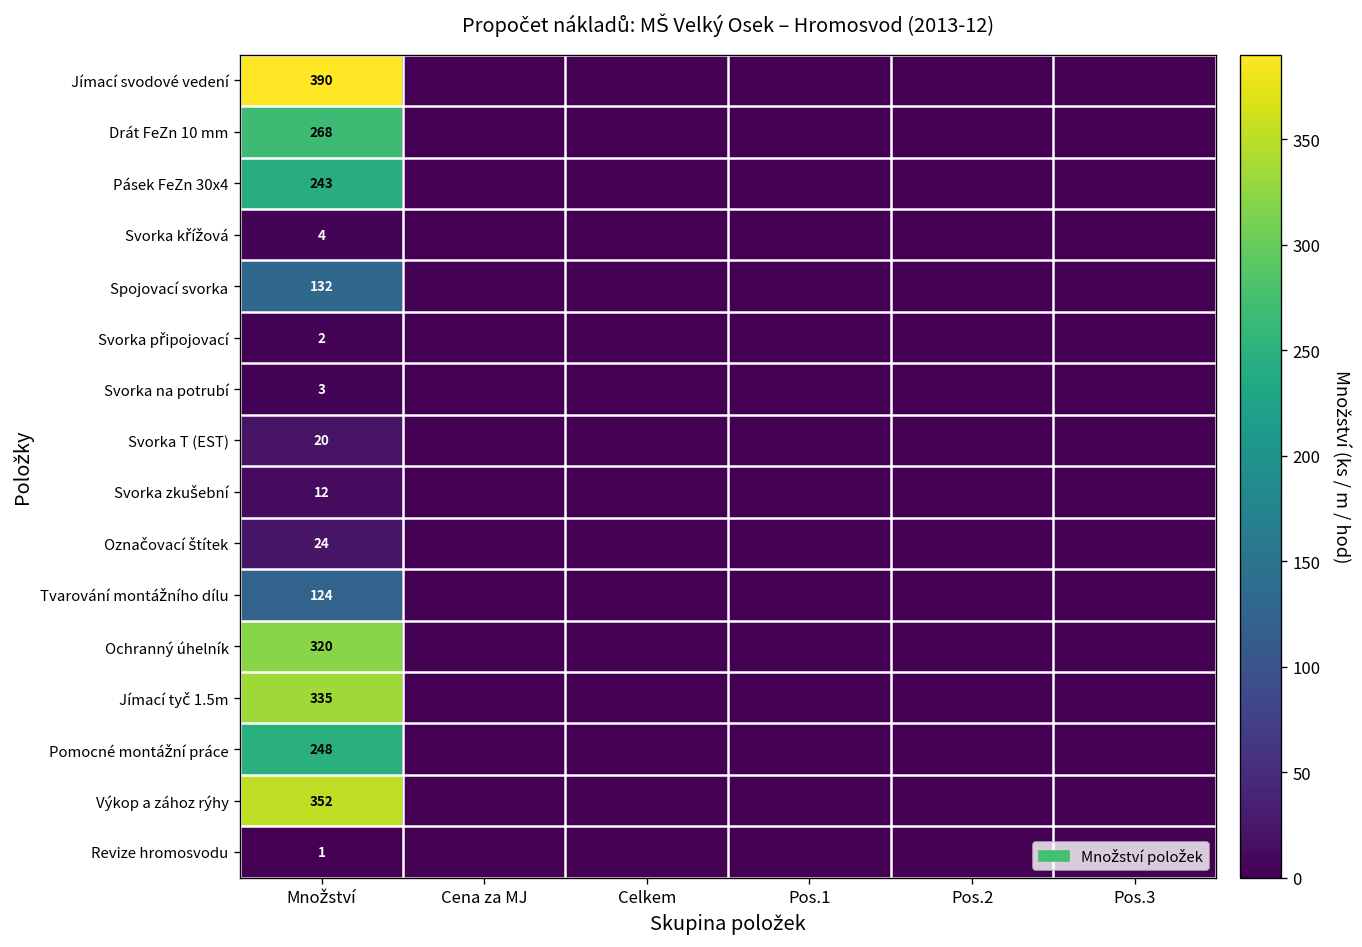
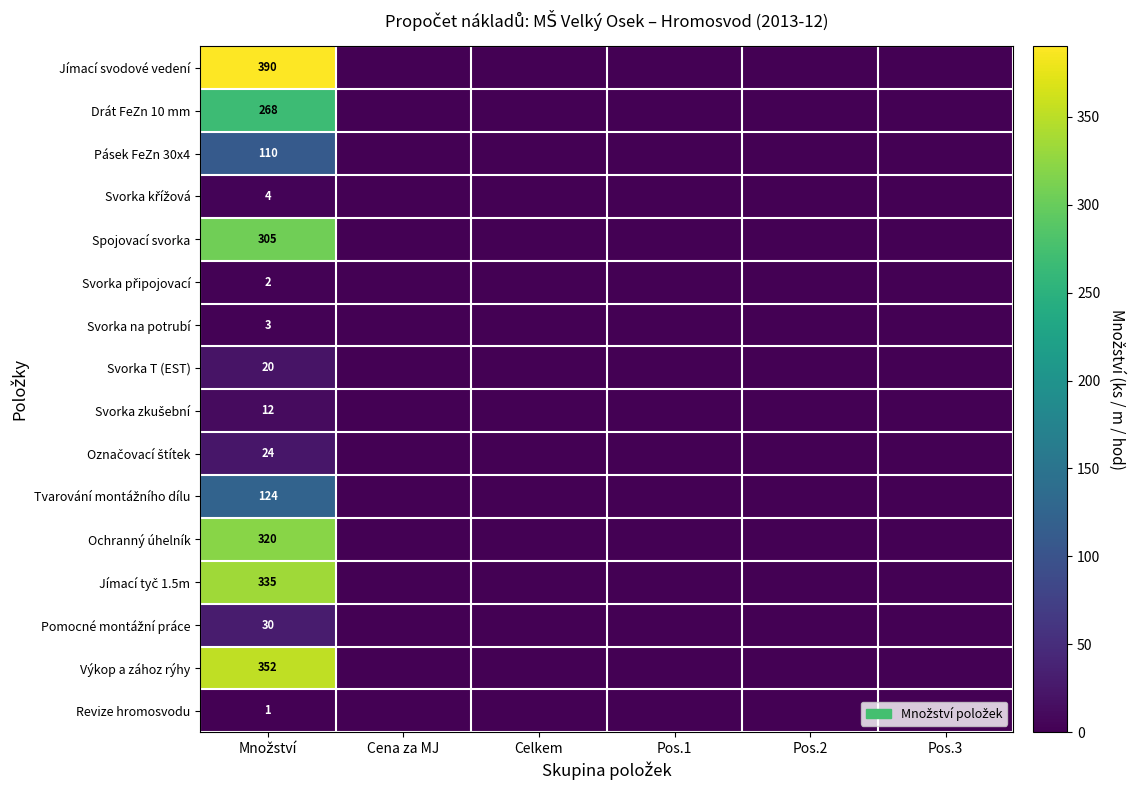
  {
    "Jímací svodové vedení": {
      "Množství": 390
    },
    "Drát FeZn 10 mm": {
      "Množství": 268
    },
    "Pásek FeZn 30x4": {
-     "Množství": 243
+     "Množství": 110
    },
    "Svorka křížová": {
      "Množství": 4
    },
    "Spojovací svorka": {
-     "Množství": 132
+     "Množství": 305
    },
    "Svorka připojovací": {
      "Množství": 2
    },
    "Svorka na potrubí": {
      "Množství": 3
    },
    "Svorka T (EST)": {
      "Množství": 20
    },
    "Svorka zkušební": {
      "Množství": 12
    },
    "Označovací štítek": {
      "Množství": 24
    },
    "Tvarování montážního dílu": {
      "Množství": 124
    },
    "Ochranný úhelník": {
      "Množství": 320
    },
    "Jímací tyč 1.5m": {
      "Množství": 335
    },
    "Pomocné montážní práce": {
-     "Množství": 248
+     "Množství": 30
    },
    "Výkop a zához rýhy": {
      "Množství": 352
    },
    "Revize hromosvodu": {
      "Množství": 1
    }
  }
